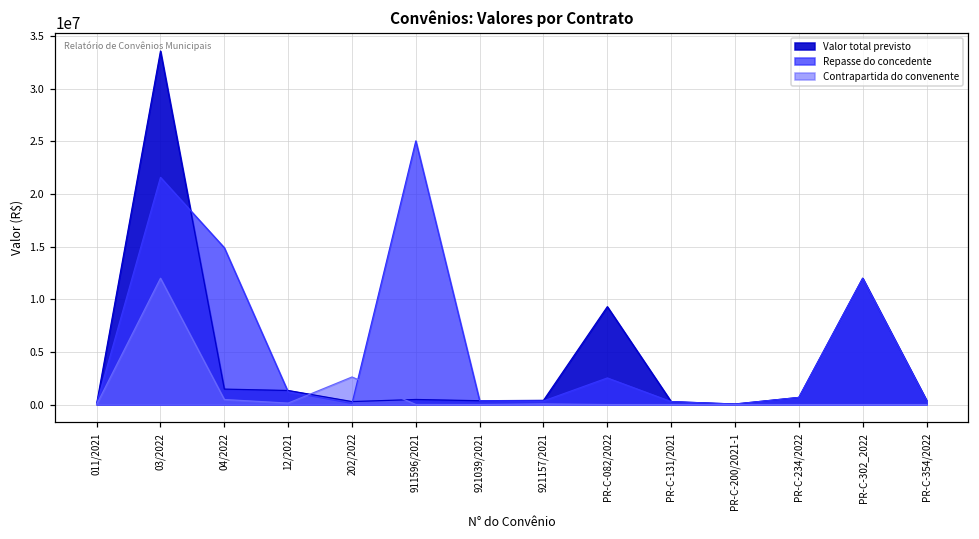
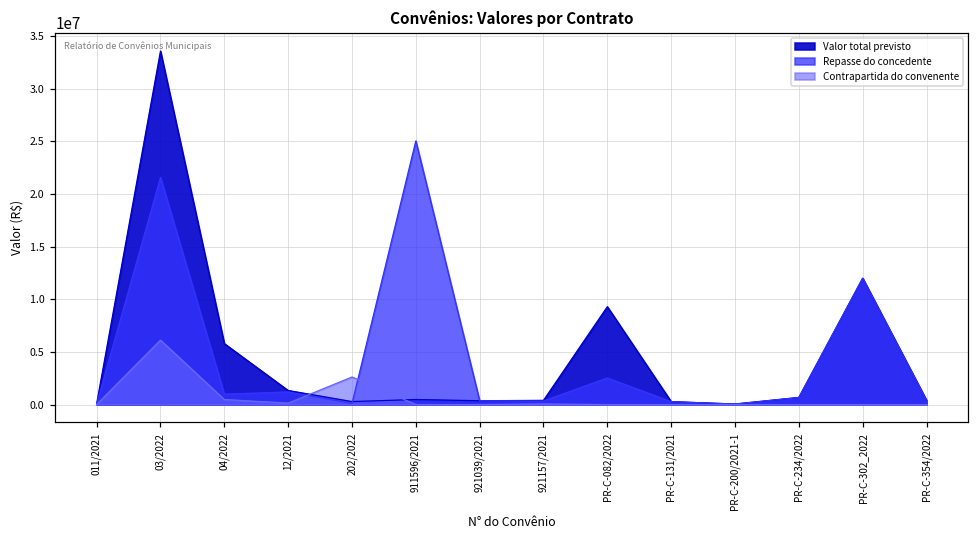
  {
    "Valor total previsto": {
      "03/2022": 34000000,
-     "04/2022": 1000000,
+     "04/2022": 6000000,
      "911596/2021": 0,
      "PR-C-082/2022": 9000000
    },
    "Repasse do concedente": {
      "03/2022": 22000000,
-     "04/2022": 15000000,
+     "04/2022": 1000000,
      "911596/2021": 25000000,
      "PR-C-082/2022": 3000000
    },
    "Contrapartida do convenente": {
-     "03/2022": 12000000,
+     "03/2022": 6000000,
      "04/2022": 0,
      "12/2021": 0,
      "202/2022": 3000000,
      "911596/2021": 0,
      "921039/2021": 0,
      "921157/2021": 0,
      "PR-C-082/2022": 0,
      "PR-C-131/2021": 0,
      "PR-C-234/2022": 0,
      "PR-C-302_2022": 0,
      "PR-C-354/2022": 0
    }
  }
